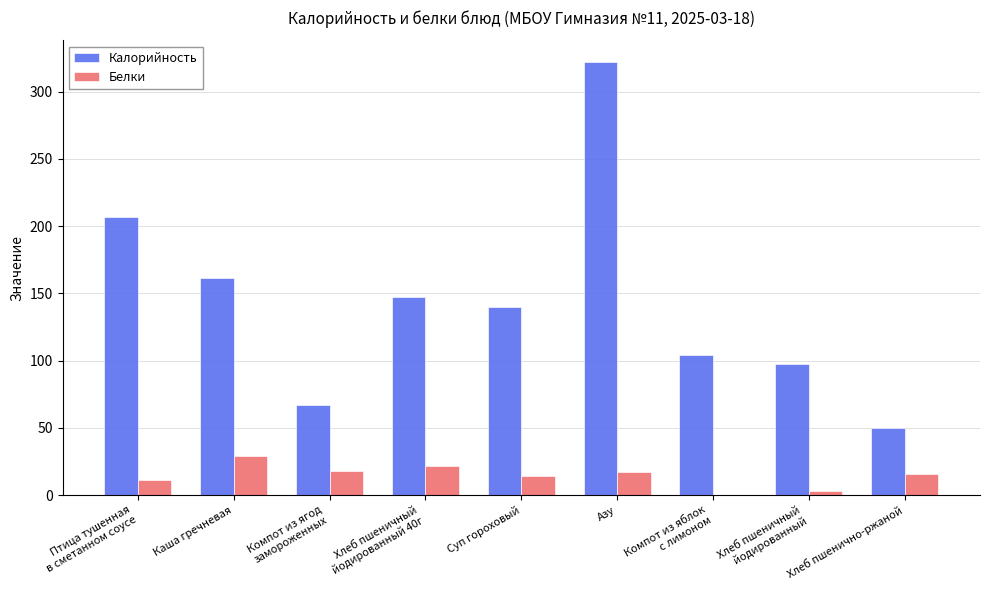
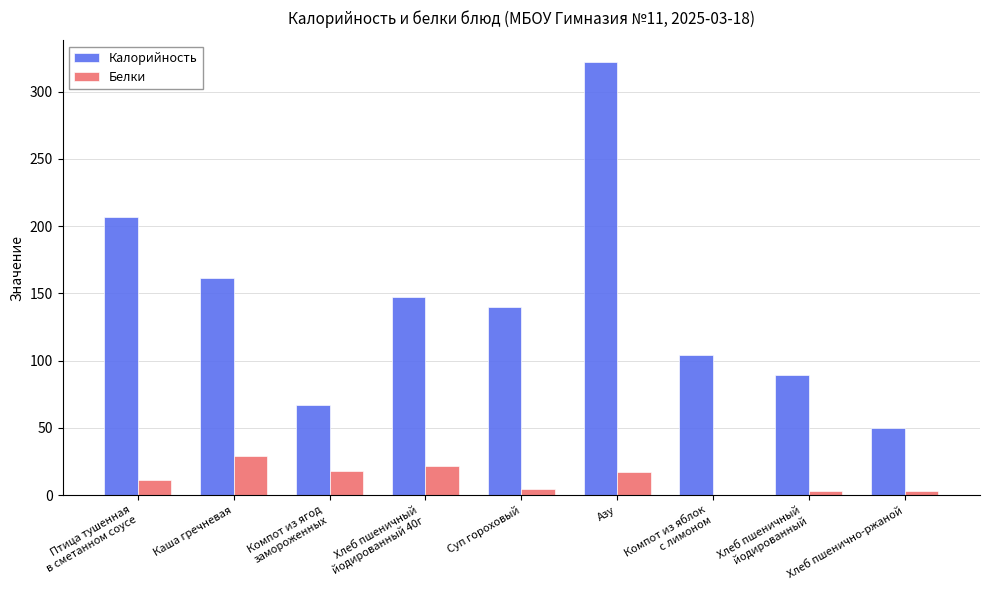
  {
    "Калорийность": {
      "Птица тушенная в сметанном соусе": 207,
      "Каша гречневая": 162,
      "Компот из ягод замороженных": 67,
      "Хлеб пшеничный йодированный 40г": 147,
      "Суп гороховый": 140,
      "Азу": 322,
      "Компот из яблок с лимоном": 104,
-     "Хлеб пшеничный йодированный": 97,
+     "Хлеб пшеничный йодированный": 89,
      "Хлеб пшенично-ржаной": 50
    },
    "Белки": {
      "Птица тушенная в сметанном соусе": 11,
      "Каша гречневая": 29,
      "Компот из ягод замороженных": 18,
      "Хлеб пшеничный йодированный 40г": 21,
-     "Суп гороховый": 14,
+     "Суп гороховый": 5,
      "Азу": 17,
      "Хлеб пшеничный йодированный": 3,
-     "Хлеб пшенично-ржаной": 16
+     "Хлеб пшенично-ржаной": 3
    }
  }
